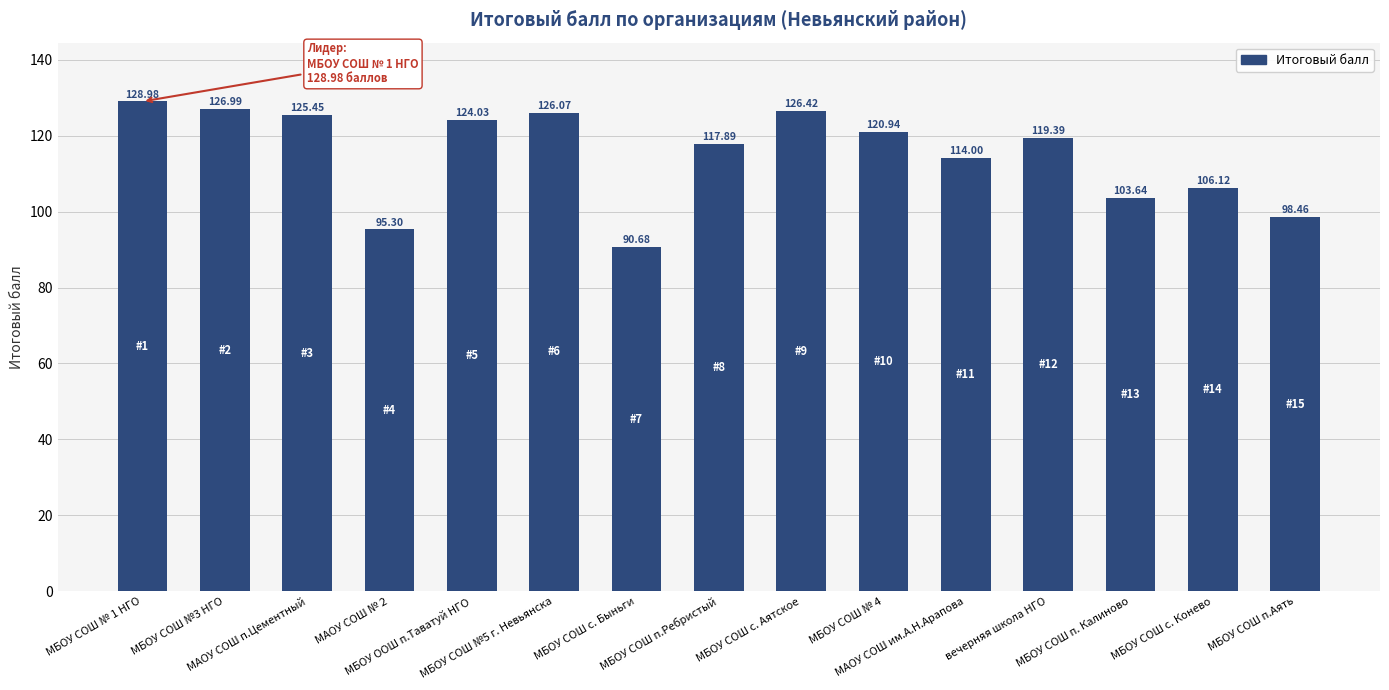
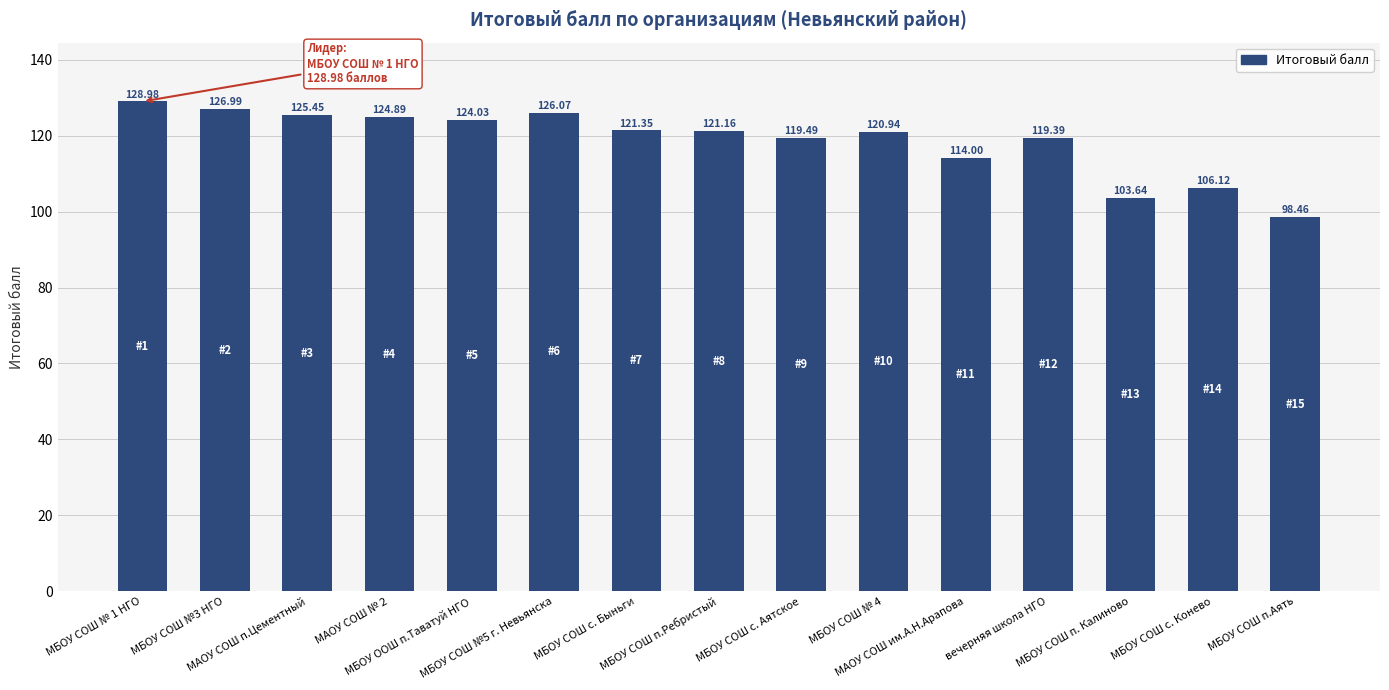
  {
    "МАОУ СОШ п.Цементный": 125.45,
-   "МАОУ СОШ № 2": 95.30,
+   "МАОУ СОШ № 2": 124.89,
    "МБОУ ООШ п.Таватуй НГО": 124.03,
    "МБОУ СОШ №5 г. Невьянска": 126.07,
-   "МБОУ СОШ с. Быньги": 90.68,
-   "МБОУ СОШ п.Ребристый": 117.89,
-   "МБОУ СОШ с. Аятское": 126.42,
+   "МБОУ СОШ с. Быньги": 121.35,
+   "МБОУ СОШ п.Ребристый": 121.16,
+   "МБОУ СОШ с. Аятское": 119.49,
    "МБОУ СОШ № 4": 120.94,
    "МАОУ СОШ им.А.Н.Арапова": 114.00,
    "вечерняя школа НГО": 119.39,
    "МБОУ СОШ п. Калиново": 103.64,
    "МБОУ СОШ с. Конево": 106.12,
    "МБОУ СОШ п.Аять": 98.46
  }
